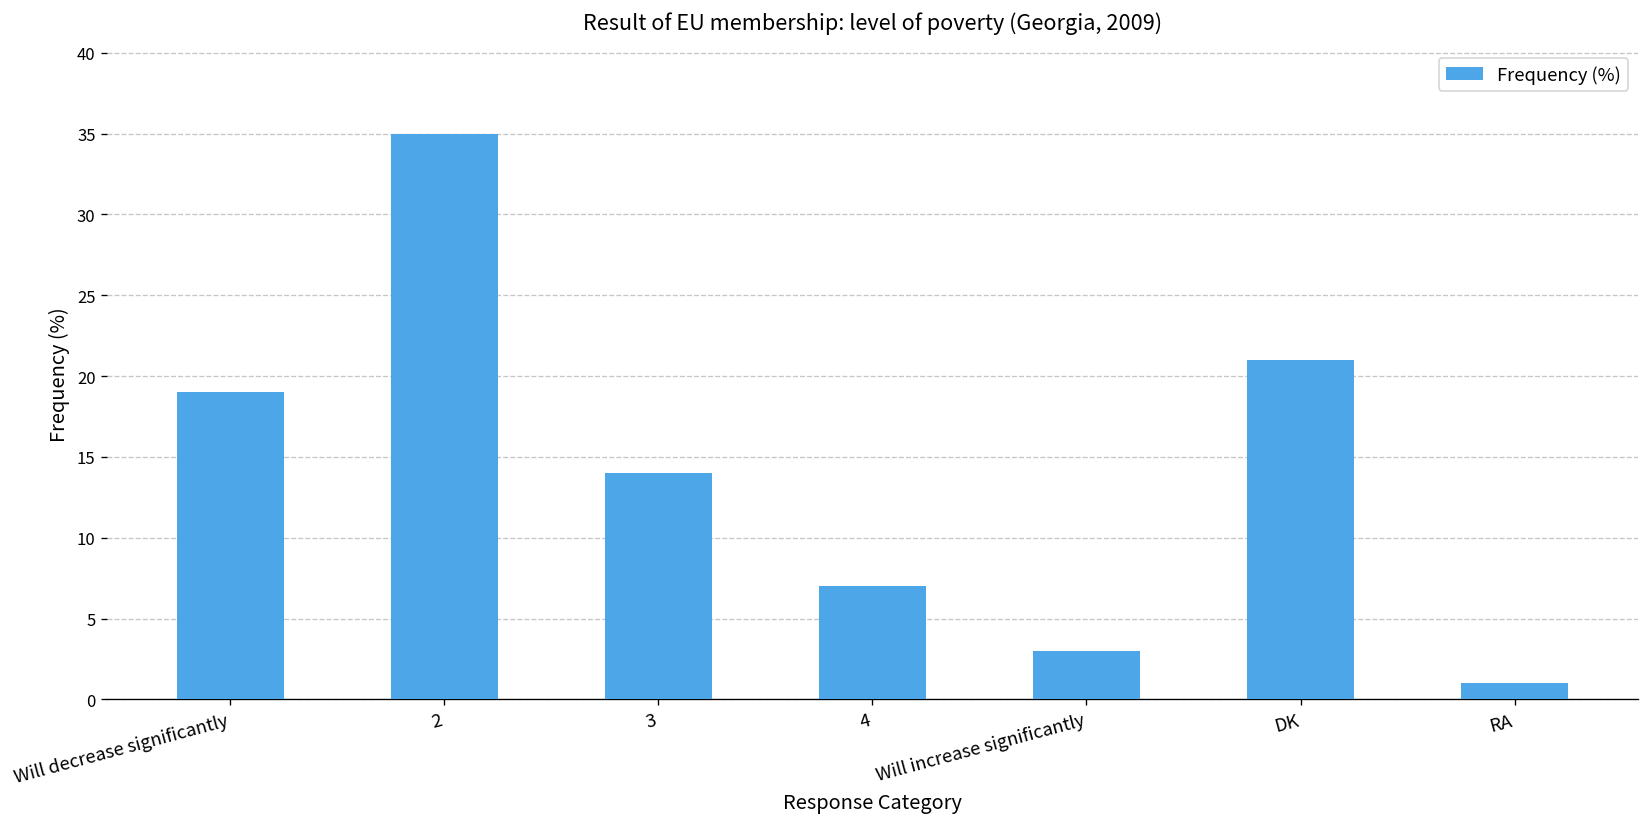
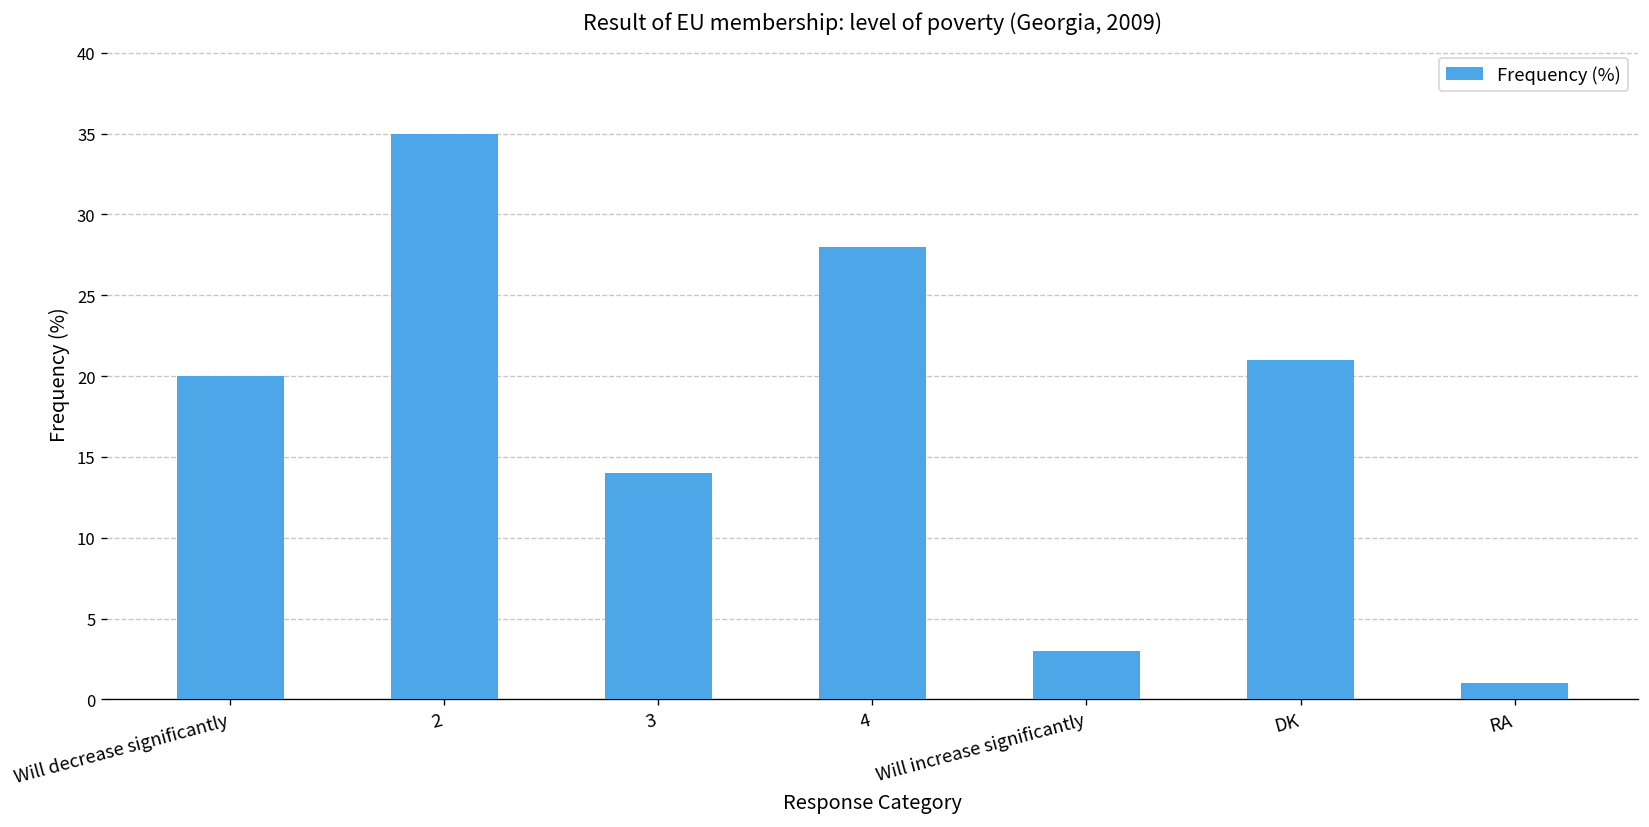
  {
-   "Will decrease significantly": 19,
+   "Will decrease significantly": 20,
    "2": 35,
    "3": 14,
-   "4": 7,
+   "4": 28,
    "Will increase significantly": 3,
    "DK": 21,
    "RA": 1
  }
